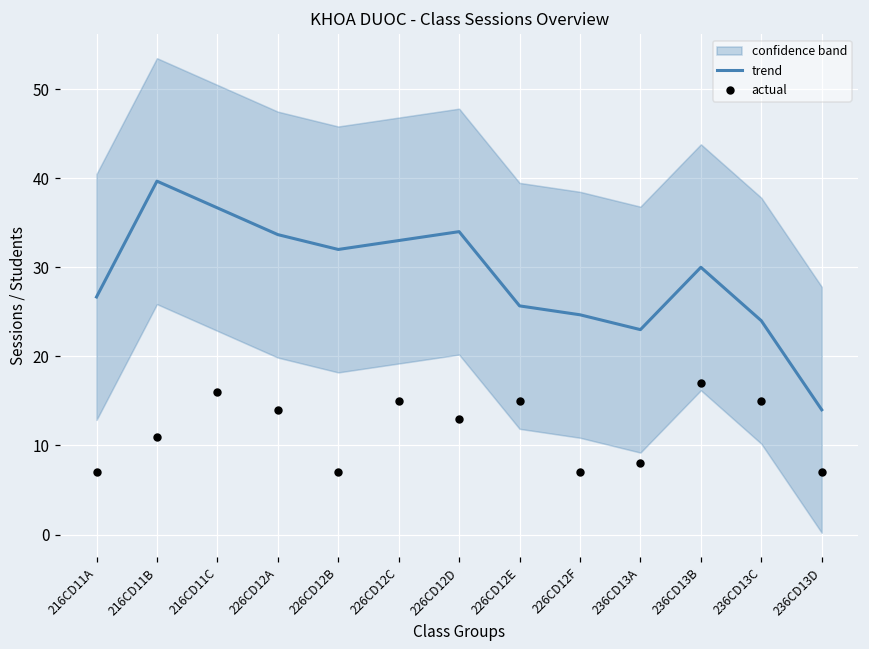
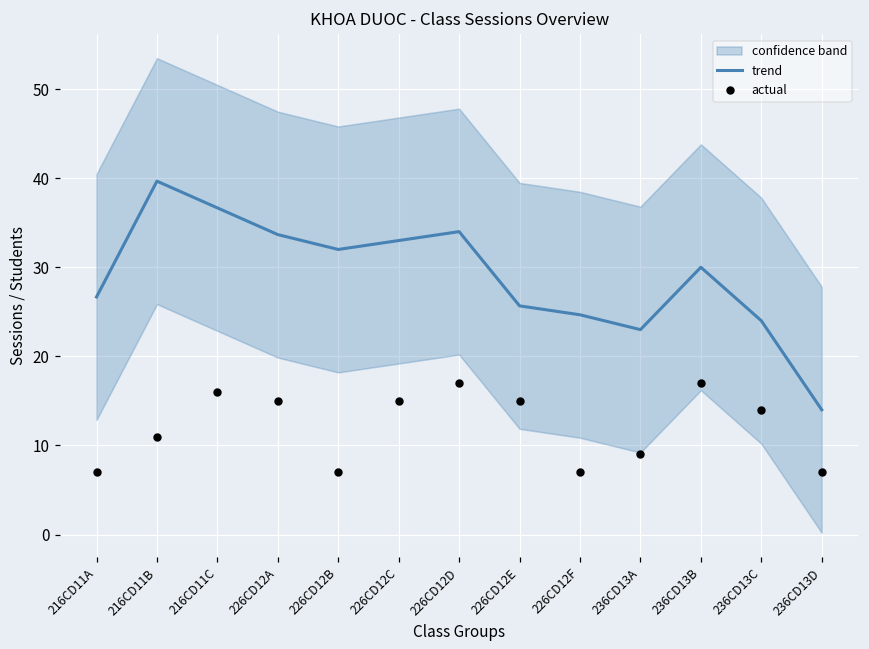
  {
    "actual": {
-     "226CD12A": 14,
-     "226CD12D": 13,
-     "236CD13A": 8,
-     "236CD13C": 15
+     "226CD12A": 15,
+     "226CD12D": 17,
+     "236CD13A": 9,
+     "236CD13C": 14
    }
  }
